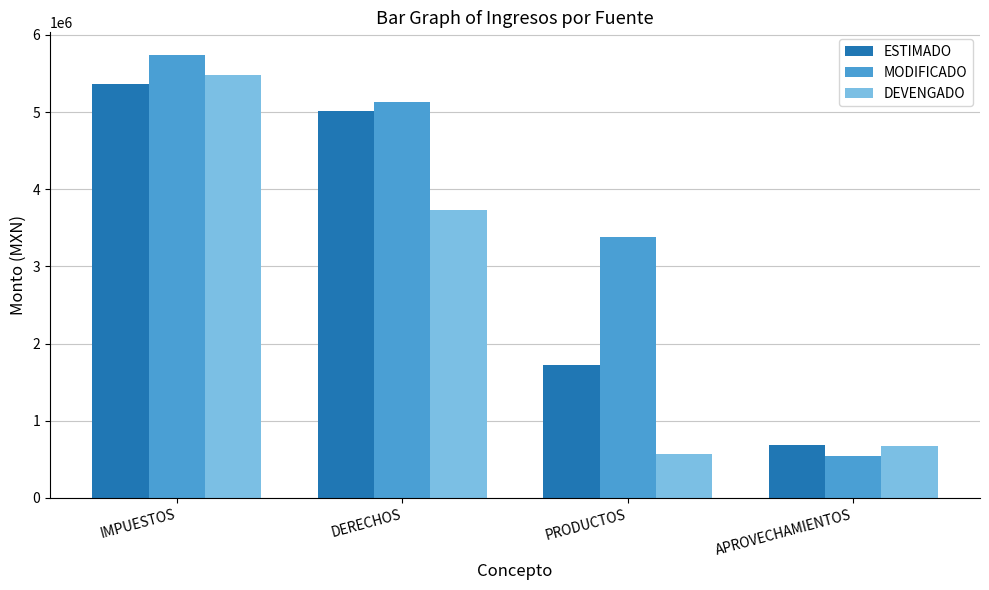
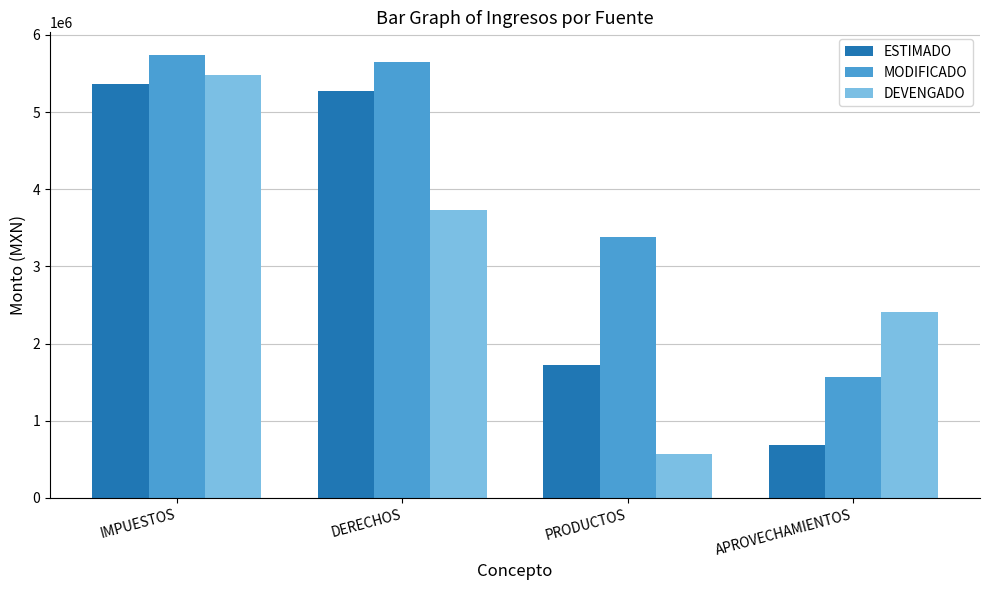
  {
    "ESTIMADO": {
      "IMPUESTOS": 5400000,
-     "DERECHOS": 5000000,
+     "DERECHOS": 5300000,
      "PRODUCTOS": 1700000,
      "APROVECHAMIENTOS": 700000
    },
    "MODIFICADO": {
      "IMPUESTOS": 5700000,
-     "DERECHOS": 5100000,
+     "DERECHOS": 5600000,
      "PRODUCTOS": 3400000,
-     "APROVECHAMIENTOS": 500000
+     "APROVECHAMIENTOS": 1600000
    },
    "DEVENGADO": {
      "IMPUESTOS": 5500000,
      "DERECHOS": 3700000,
      "PRODUCTOS": 600000,
-     "APROVECHAMIENTOS": 700000
+     "APROVECHAMIENTOS": 2400000
    }
  }
